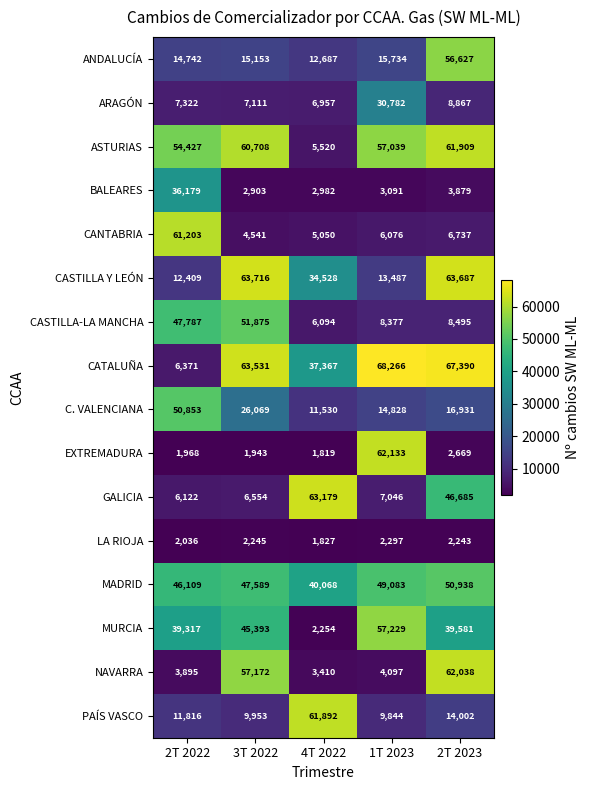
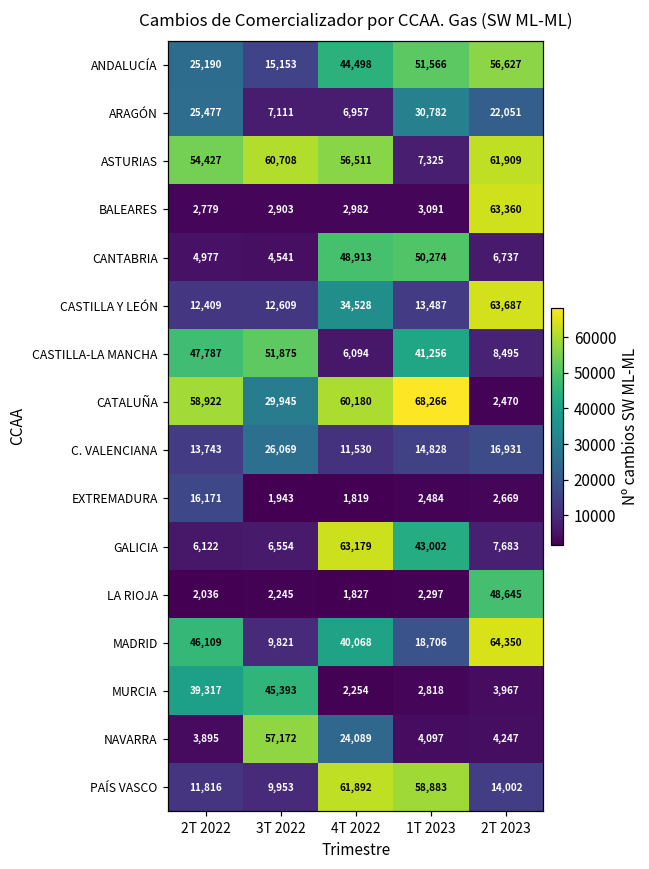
  {
    "ANDALUCÍA": {
-     "2T 2022": "14,742",
+     "2T 2022": "25,190",
      "3T 2022": "15,153",
-     "4T 2022": "12,687",
-     "1T 2023": "15,734",
+     "4T 2022": "44,498",
+     "1T 2023": "51,566",
      "2T 2023": "56,627"
    },
    "ARAGÓN": {
-     "2T 2022": "7,322",
+     "2T 2022": "25,477",
      "3T 2022": "7,111",
      "4T 2022": "6,957",
      "1T 2023": "30,782",
-     "2T 2023": "8,867"
+     "2T 2023": "22,051"
    },
    "ASTURIAS": {
      "2T 2022": "54,427",
      "3T 2022": "60,708",
-     "4T 2022": "5,520",
-     "1T 2023": "57,039",
+     "4T 2022": "56,511",
+     "1T 2023": "7,325",
      "2T 2023": "61,909"
    },
    "BALEARES": {
-     "2T 2022": "36,179",
+     "2T 2022": "2,779",
      "3T 2022": "2,903",
      "4T 2022": "2,982",
      "1T 2023": "3,091",
-     "2T 2023": "3,879"
+     "2T 2023": "63,360"
    },
    "CANTABRIA": {
-     "2T 2022": "61,203",
+     "2T 2022": "4,977",
      "3T 2022": "4,541",
-     "4T 2022": "5,050",
-     "1T 2023": "6,076",
+     "4T 2022": "48,913",
+     "1T 2023": "50,274",
      "2T 2023": "6,737"
    },
    "CASTILLA Y LEÓN": {
      "2T 2022": "12,409",
-     "3T 2022": "63,716",
+     "3T 2022": "12,609",
      "4T 2022": "34,528",
      "1T 2023": "13,487",
      "2T 2023": "63,687"
    },
    "CASTILLA-LA MANCHA": {
      "2T 2022": "47,787",
      "3T 2022": "51,875",
      "4T 2022": "6,094",
-     "1T 2023": "8,377",
+     "1T 2023": "41,256",
      "2T 2023": "8,495"
    },
    "CATALUÑA": {
-     "2T 2022": "6,371",
-     "3T 2022": "63,531",
-     "4T 2022": "37,367",
+     "2T 2022": "58,922",
+     "3T 2022": "29,945",
+     "4T 2022": "60,180",
      "1T 2023": "68,266",
-     "2T 2023": "67,390"
+     "2T 2023": "2,470"
    },
    "C. VALENCIANA": {
-     "2T 2022": "50,853",
+     "2T 2022": "13,743",
      "3T 2022": "26,069",
      "4T 2022": "11,530",
      "1T 2023": "14,828",
      "2T 2023": "16,931"
    },
    "EXTREMADURA": {
-     "2T 2022": "1,968",
+     "2T 2022": "16,171",
      "3T 2022": "1,943",
      "4T 2022": "1,819",
-     "1T 2023": "62,133",
+     "1T 2023": "2,484",
      "2T 2023": "2,669"
    },
    "GALICIA": {
      "2T 2022": "6,122",
      "3T 2022": "6,554",
      "4T 2022": "63,179",
-     "1T 2023": "7,046",
-     "2T 2023": "46,685"
+     "1T 2023": "43,002",
+     "2T 2023": "7,683"
    },
    "LA RIOJA": {
      "2T 2022": "2,036",
      "3T 2022": "2,245",
      "4T 2022": "1,827",
      "1T 2023": "2,297",
-     "2T 2023": "2,243"
+     "2T 2023": "48,645"
    },
    "MADRID": {
      "2T 2022": "46,109",
-     "3T 2022": "47,589",
+     "3T 2022": "9,821",
      "4T 2022": "40,068",
-     "1T 2023": "49,083",
-     "2T 2023": "50,938"
+     "1T 2023": "18,706",
+     "2T 2023": "64,350"
    },
    "MURCIA": {
      "2T 2022": "39,317",
      "3T 2022": "45,393",
      "4T 2022": "2,254",
-     "1T 2023": "57,229",
-     "2T 2023": "39,581"
+     "1T 2023": "2,818",
+     "2T 2023": "3,967"
    },
    "NAVARRA": {
      "2T 2022": "3,895",
      "3T 2022": "57,172",
-     "4T 2022": "3,410",
+     "4T 2022": "24,089",
      "1T 2023": "4,097",
-     "2T 2023": "62,038"
+     "2T 2023": "4,247"
    },
    "PAÍS VASCO": {
      "2T 2022": "11,816",
      "3T 2022": "9,953",
      "4T 2022": "61,892",
-     "1T 2023": "9,844",
+     "1T 2023": "58,883",
      "2T 2023": "14,002"
    }
  }
